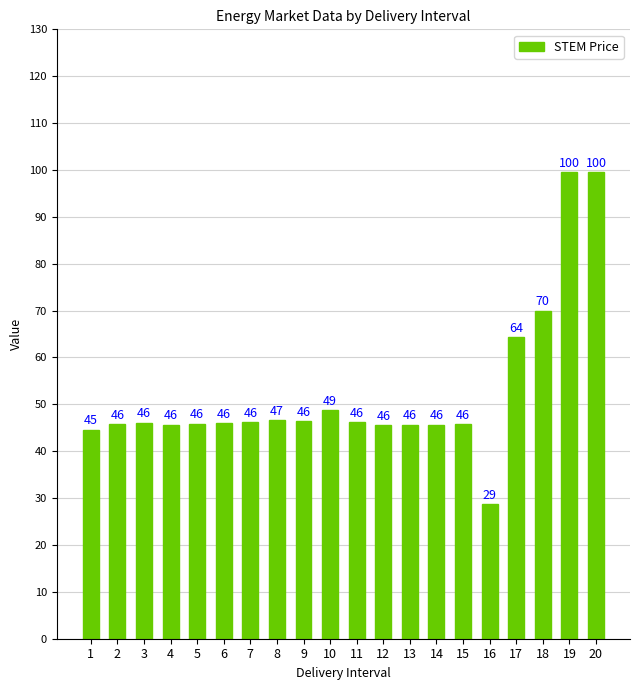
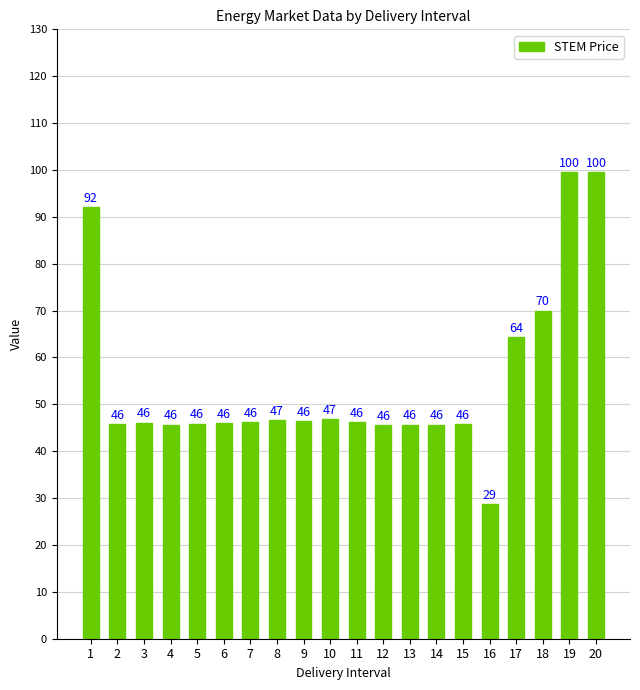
  {
-   "1": 45,
+   "1": 92,
    "2": 46,
    "3": 46,
    "4": 46,
    "5": 46,
    "6": 46,
    "7": 46,
    "8": 47,
    "9": 46,
-   "10": 49,
+   "10": 47,
    "11": 46,
    "12": 46,
    "13": 46,
    "14": 46,
    "15": 46,
    "16": 29,
    "17": 64,
    "18": 70,
    "19": 100,
    "20": 100
  }
